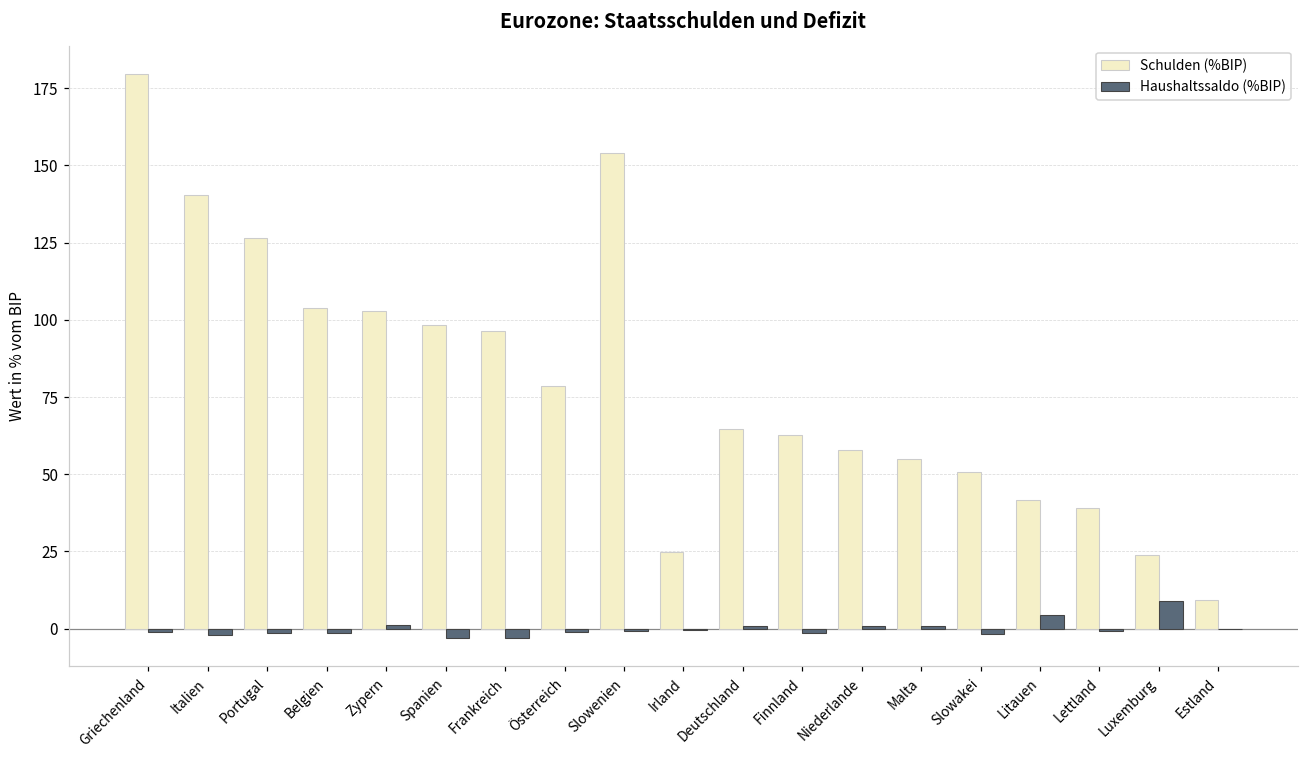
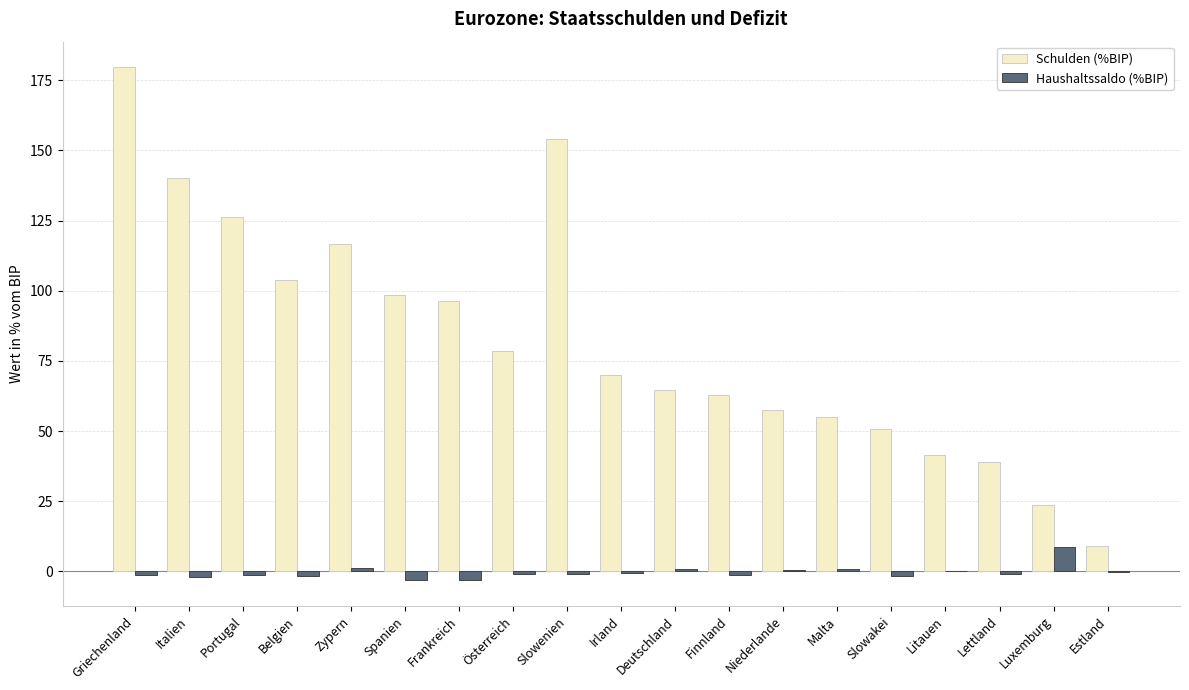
  {
    "Schulden (%BIP)": {
      "Griechenland": 180,
      "Italien": 140,
      "Portugal": 126,
      "Belgien": 104,
-     "Zypern": 103,
+     "Zypern": 117,
      "Spanien": 98,
      "Frankreich": 96,
      "Österreich": 79,
      "Slowenien": 154,
-     "Irland": 25,
+     "Irland": 70,
      "Deutschland": 65,
      "Finnland": 63,
      "Niederlande": 58,
      "Malta": 55,
      "Slowakei": 51,
      "Litauen": 42,
      "Lettland": 39,
      "Luxemburg": 24,
      "Estland": 9
    },
    "Haushaltssaldo (%BIP)": {
      "Griechenland": -1,
      "Italien": -2,
      "Portugal": -1,
      "Belgien": -2,
      "Zypern": 1,
      "Spanien": -3,
      "Frankreich": -3,
      "Österreich": -1,
      "Deutschland": 1,
      "Finnland": -1,
      "Malta": 1,
      "Slowakei": -2,
-     "Litauen": 5,
+     "Litauen": 0,
      "Lettland": -1,
      "Luxemburg": 9
    }
  }
